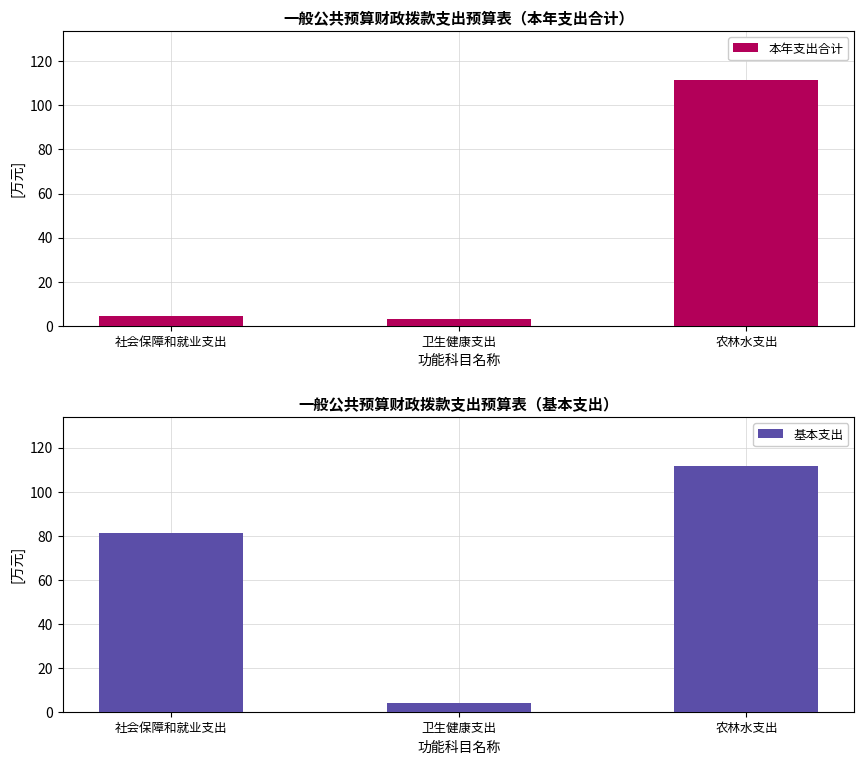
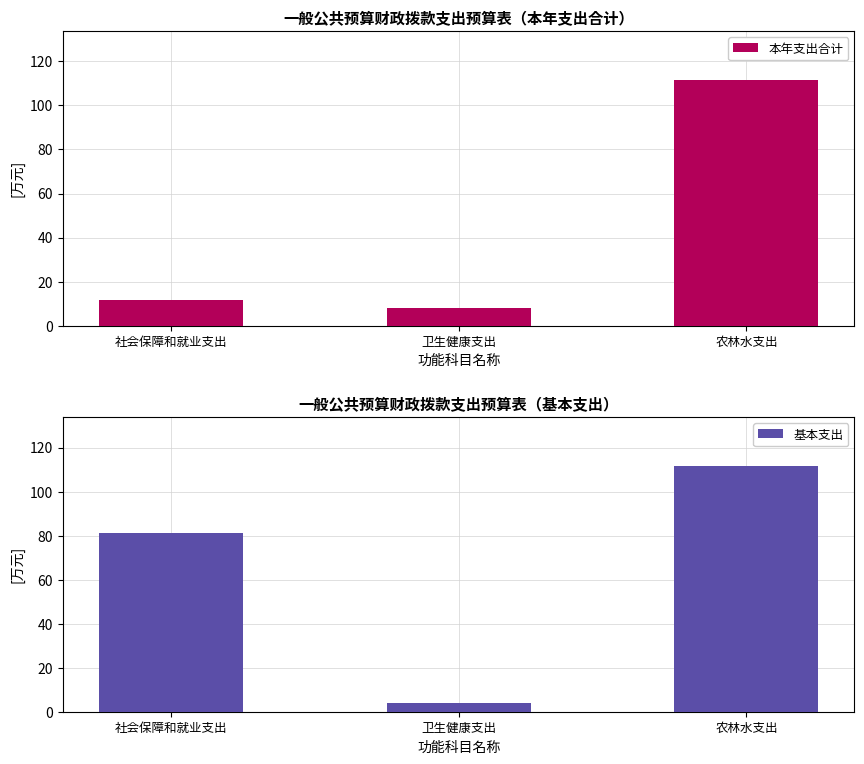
  {
    "一般公共预算财政拨款支出预算表（本年支出合计）": {
-     "社会保障和就业支出": 5,
-     "卫生健康支出": 3,
+     "社会保障和就业支出": 12,
+     "卫生健康支出": 8,
      "农林水支出": 112
    },
    "一般公共预算财政拨款支出预算表（基本支出）": {
      "社会保障和就业支出": 81,
      "卫生健康支出": 4,
      "农林水支出": 112
    }
  }
